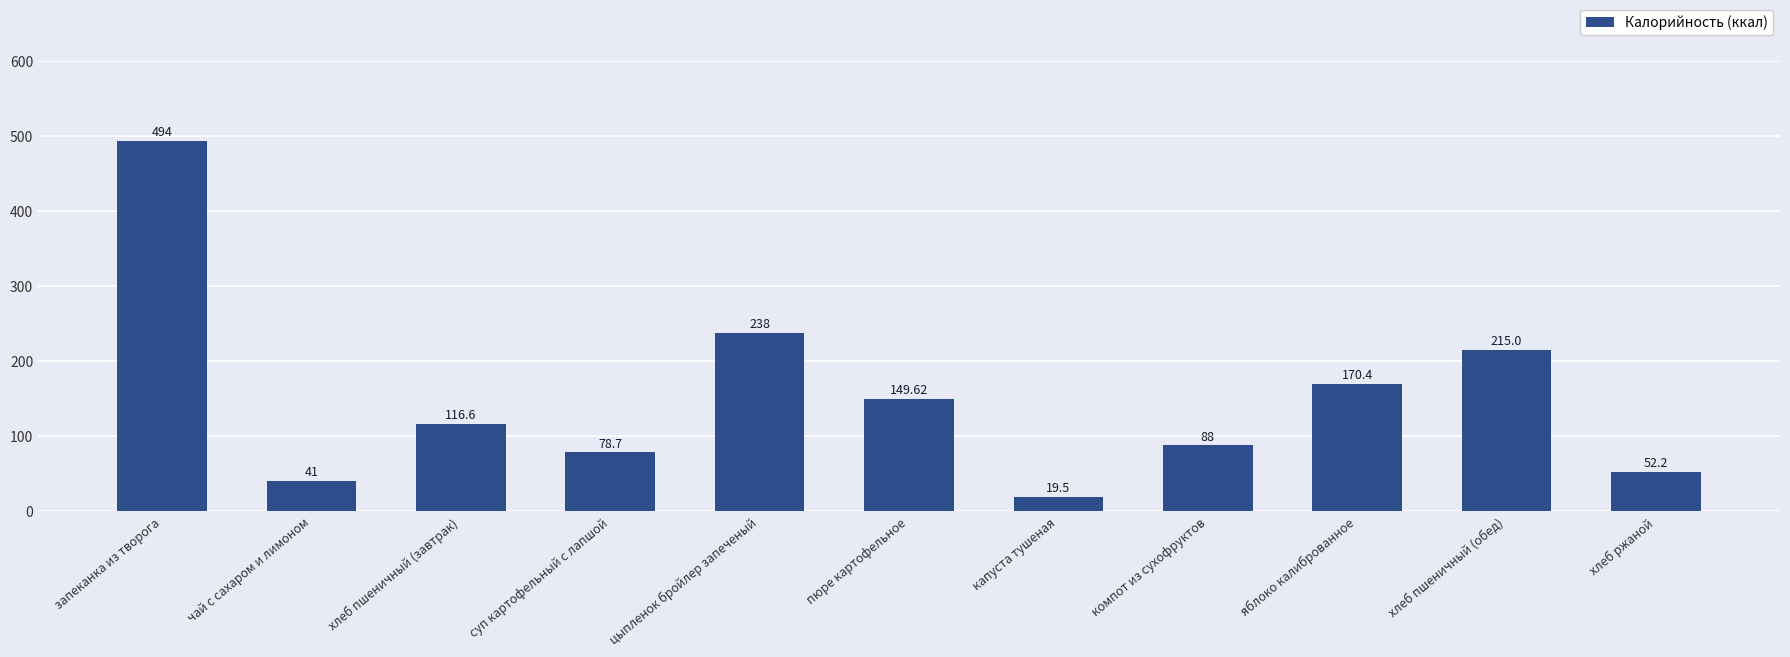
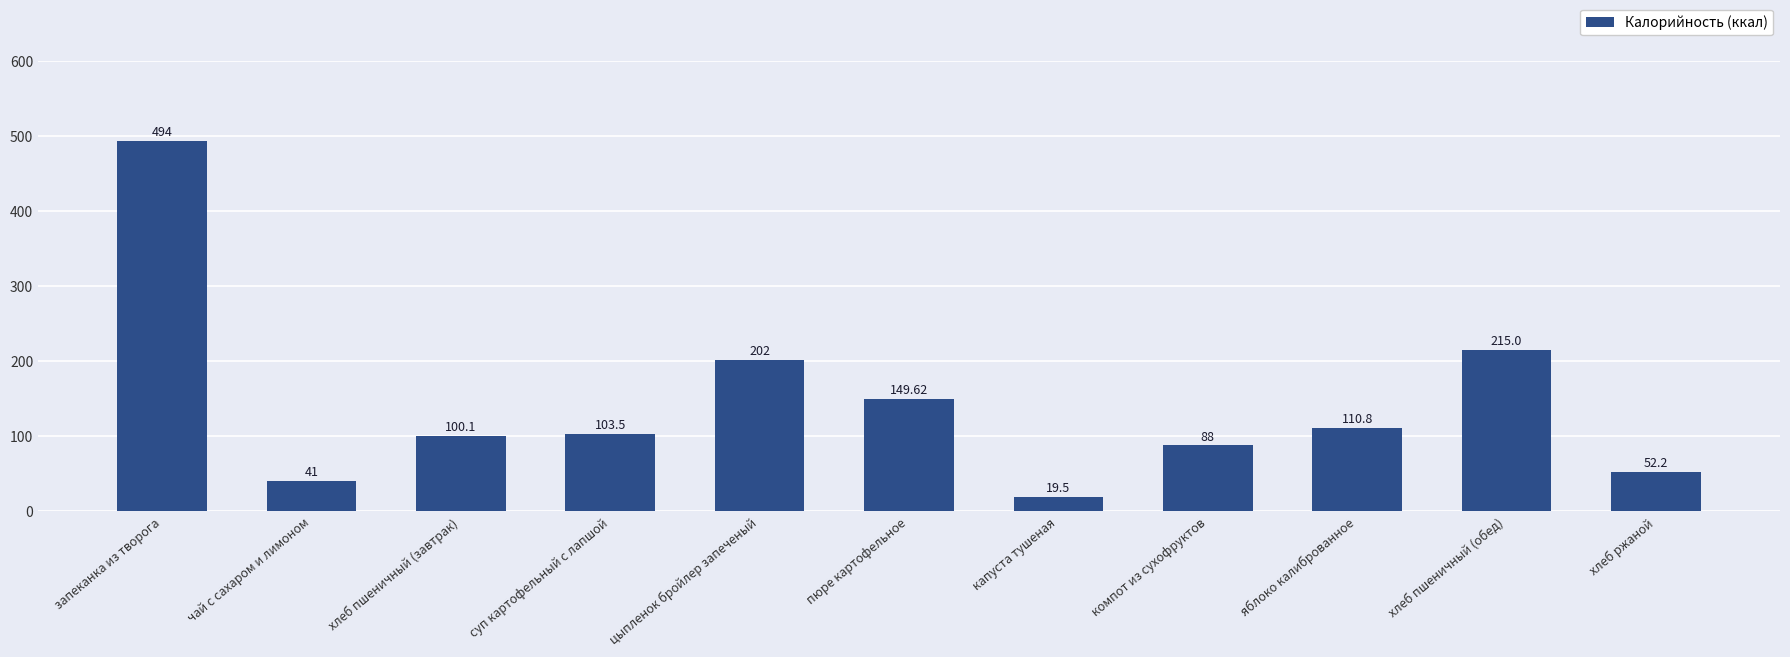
  {
    "запеканка из творога": 494,
    "чай с сахаром и лимоном": 41,
-   "хлеб пшеничный (завтрак)": 116.6,
-   "суп картофельный с лапшой": 78.7,
-   "цыпленок бройлер запеченый": 238,
+   "хлеб пшеничный (завтрак)": 100.1,
+   "суп картофельный с лапшой": 103.5,
+   "цыпленок бройлер запеченый": 202,
    "пюре картофельное": 149.62,
    "капуста тушеная": 19.5,
    "компот из сухофруктов": 88,
-   "яблоко калиброванное": 170.4,
+   "яблоко калиброванное": 110.8,
    "хлеб пшеничный (обед)": 215.0,
    "хлеб ржаной": 52.2
  }
